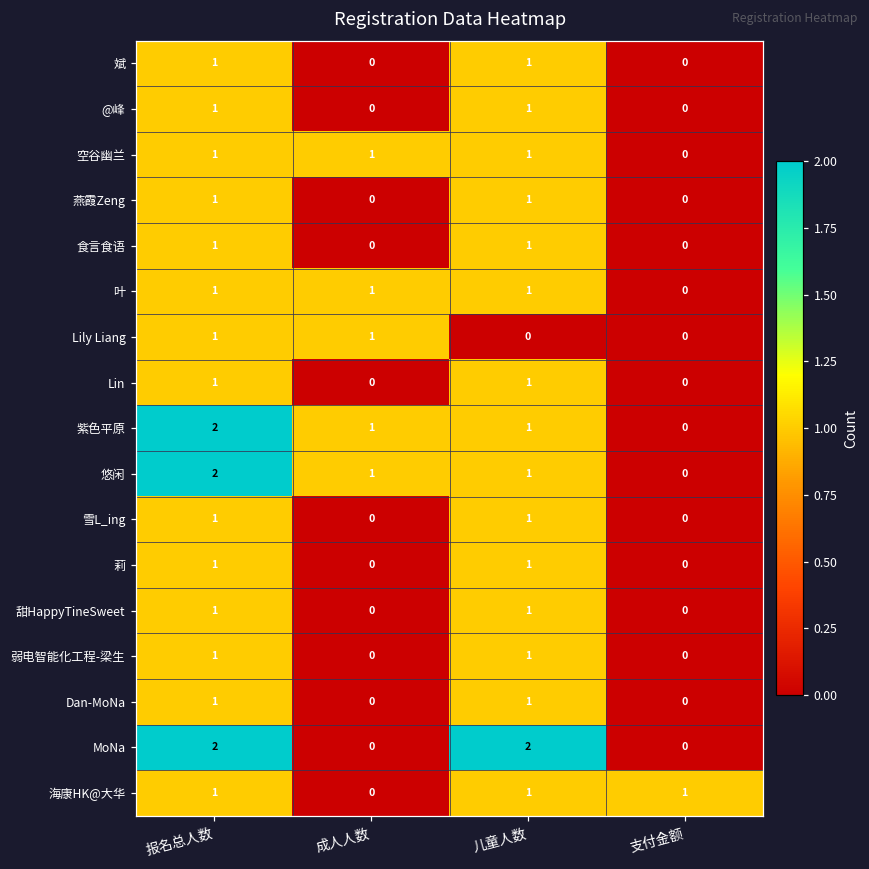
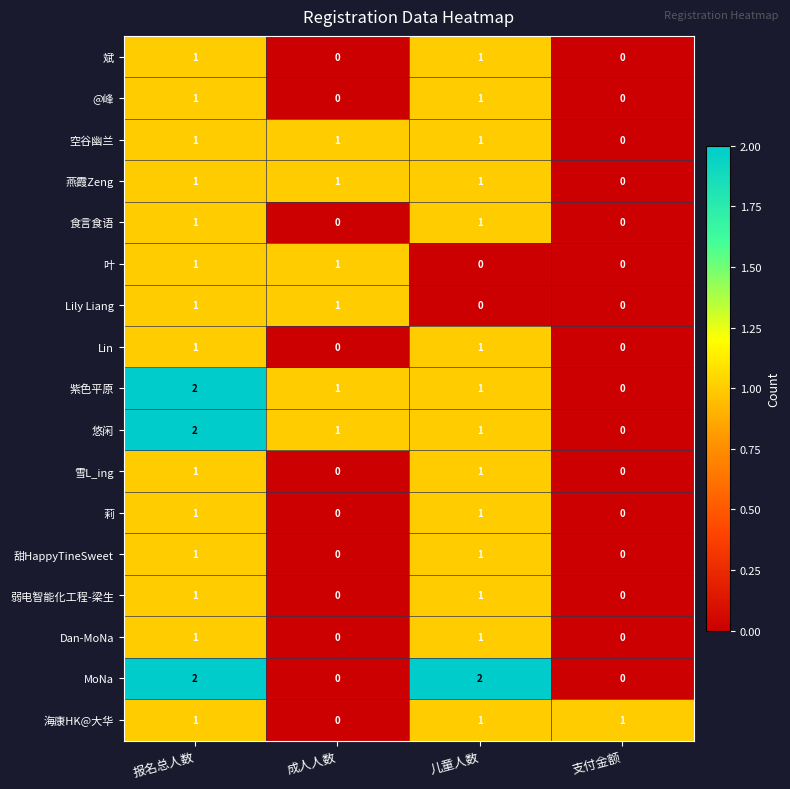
  {
    "斌": {
      "报名总人数": 1,
      "成人人数": 0,
      "儿童人数": 1,
      "支付金额": 0
    },
    "@峰": {
      "报名总人数": 1,
      "成人人数": 0,
      "儿童人数": 1,
      "支付金额": 0
    },
    "空谷幽兰": {
      "报名总人数": 1,
      "成人人数": 1,
      "儿童人数": 1,
      "支付金额": 0
    },
    "燕霞Zeng": {
      "报名总人数": 1,
-     "成人人数": 0,
+     "成人人数": 1,
      "儿童人数": 1,
      "支付金额": 0
    },
    "食言食语": {
      "报名总人数": 1,
      "成人人数": 0,
      "儿童人数": 1,
      "支付金额": 0
    },
    "叶": {
      "报名总人数": 1,
      "成人人数": 1,
-     "儿童人数": 1,
+     "儿童人数": 0,
      "支付金额": 0
    },
    "Lily Liang": {
      "报名总人数": 1,
      "成人人数": 1,
      "儿童人数": 0,
      "支付金额": 0
    },
    "Lin": {
      "报名总人数": 1,
      "成人人数": 0,
      "儿童人数": 1,
      "支付金额": 0
    },
    "紫色平原": {
      "报名总人数": 2,
      "成人人数": 1,
      "儿童人数": 1,
      "支付金额": 0
    },
    "悠闲": {
      "报名总人数": 2,
      "成人人数": 1,
      "儿童人数": 1,
      "支付金额": 0
    },
    "雪L_ing": {
      "报名总人数": 1,
      "成人人数": 0,
      "儿童人数": 1,
      "支付金额": 0
    },
    "莉": {
      "报名总人数": 1,
      "成人人数": 0,
      "儿童人数": 1,
      "支付金额": 0
    },
    "甜HappyTineSweet": {
      "报名总人数": 1,
      "成人人数": 0,
      "儿童人数": 1,
      "支付金额": 0
    },
    "弱电智能化工程-梁生": {
      "报名总人数": 1,
      "成人人数": 0,
      "儿童人数": 1,
      "支付金额": 0
    },
    "Dan-MoNa": {
      "报名总人数": 1,
      "成人人数": 0,
      "儿童人数": 1,
      "支付金额": 0
    },
    "MoNa": {
      "报名总人数": 2,
      "成人人数": 0,
      "儿童人数": 2,
      "支付金额": 0
    },
    "海康HK@大华": {
      "报名总人数": 1,
      "成人人数": 0,
      "儿童人数": 1,
      "支付金额": 1
    }
  }
